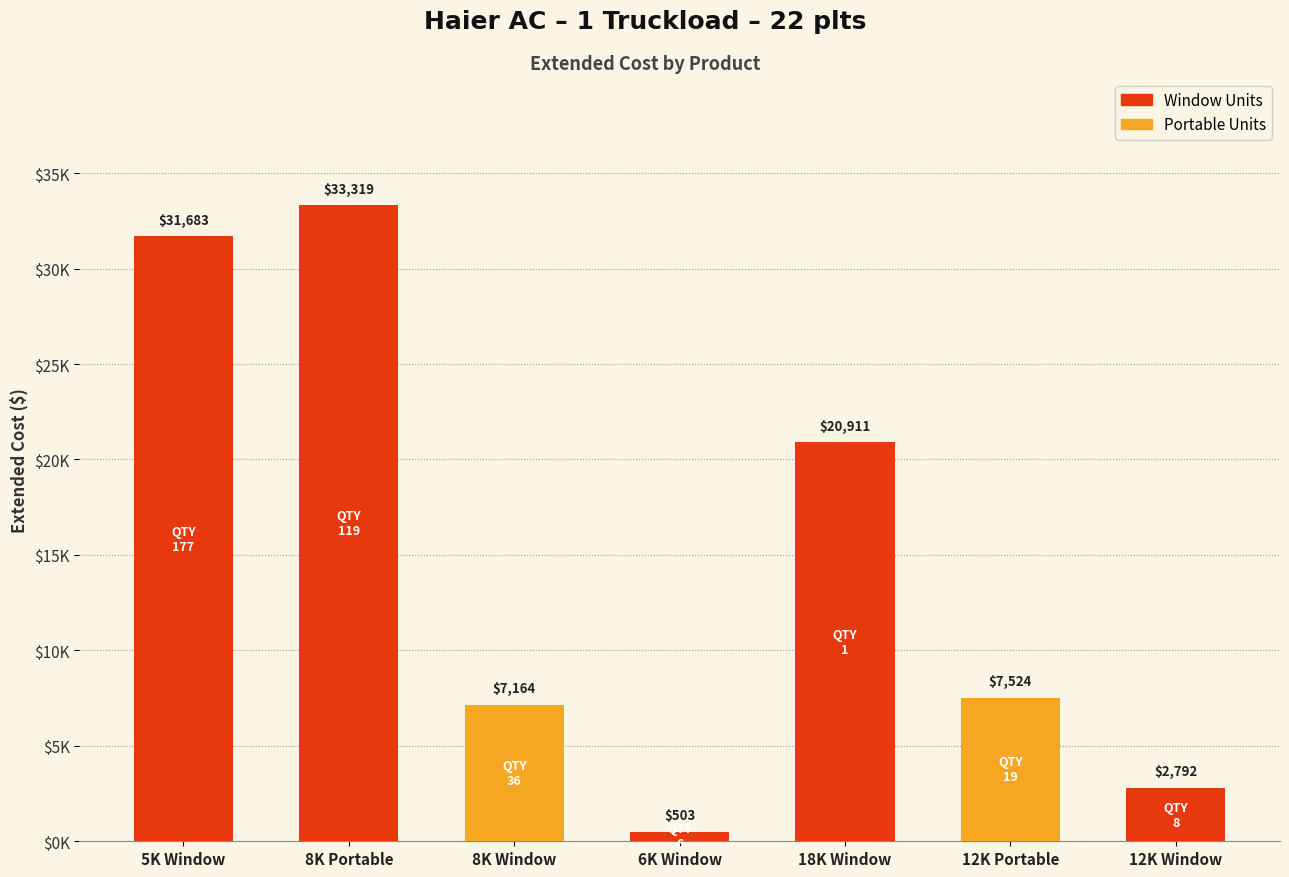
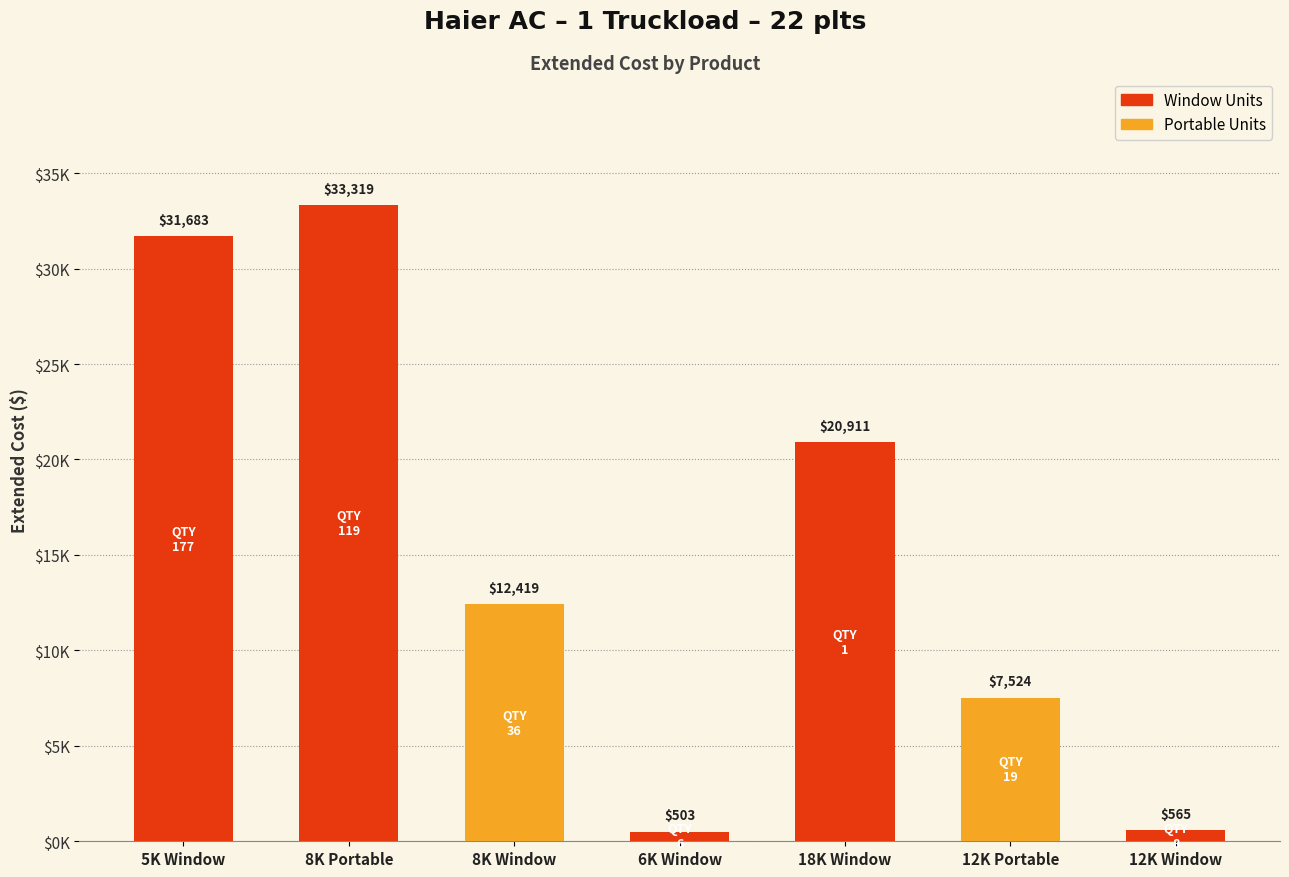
  {
    "5K Window": "$31,683",
    "8K Portable": "$33,319",
-   "8K Window": "$7,164",
+   "8K Window": "$12,419",
    "6K Window": "$503",
    "18K Window": "$20,911",
    "12K Portable": "$7,524",
-   "12K Window": "$2,792"
+   "12K Window": "$565"
  }
